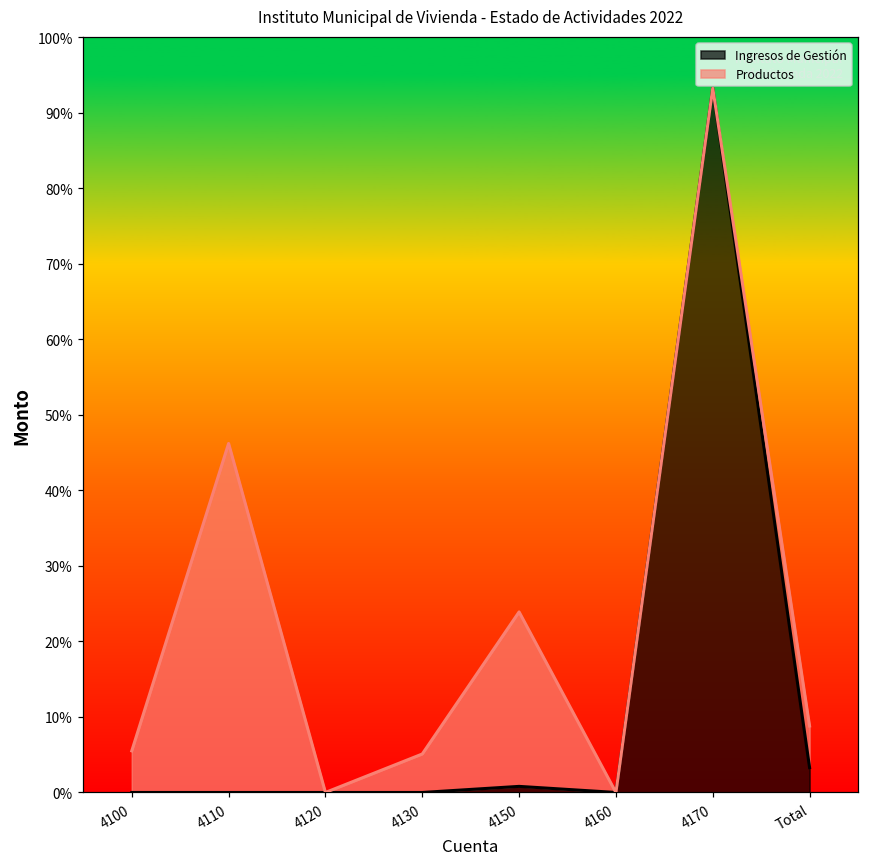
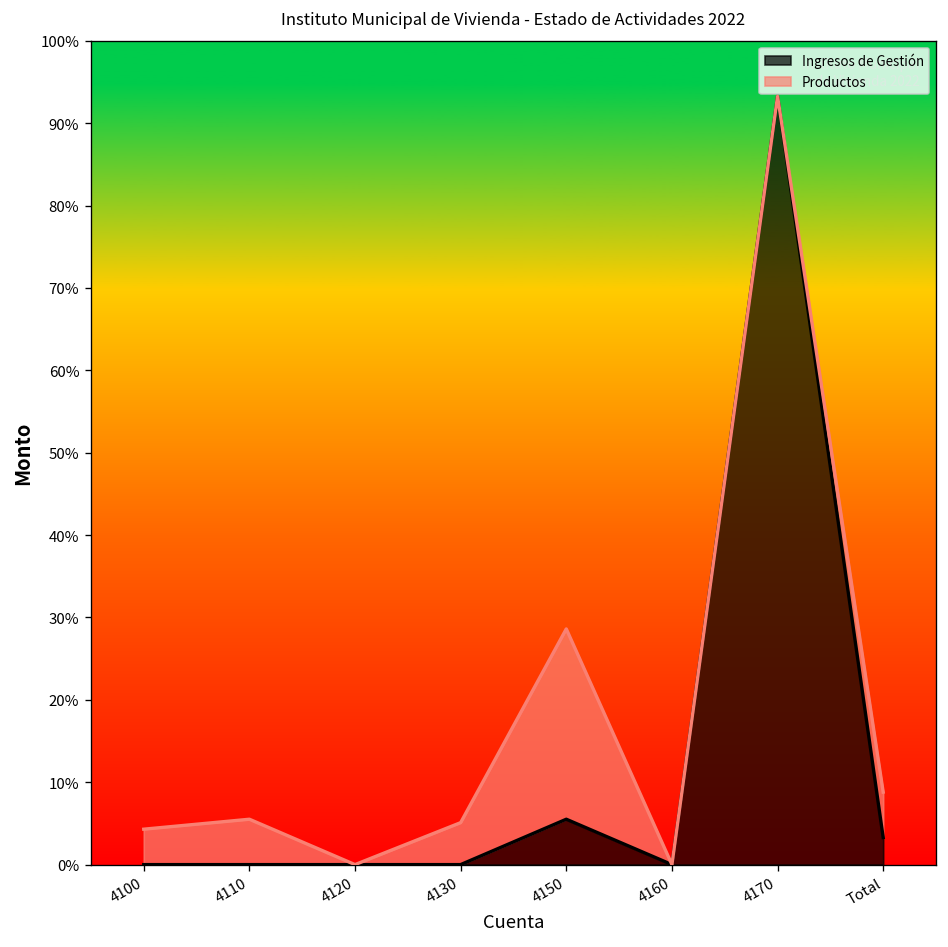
  {
    "Ingresos de Gestión": {
      "4100": "0%",
      "4110": "0%",
      "4130": "0%",
-     "4150": "1%",
+     "4150": "6%",
      "Total": "3%"
    },
    "Productos": {
-     "4100": "6%",
-     "4110": "46%",
+     "4100": "4%",
+     "4110": "6%",
      "4130": "5%",
      "4150": "23%",
      "Total": "6%"
    }
  }
